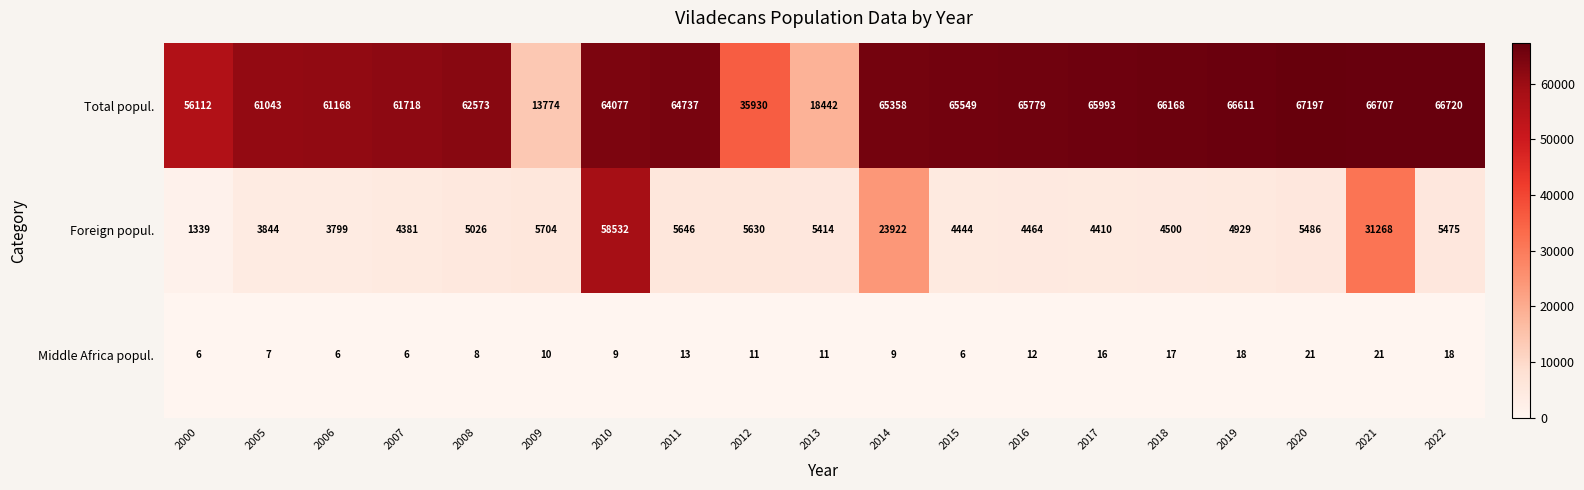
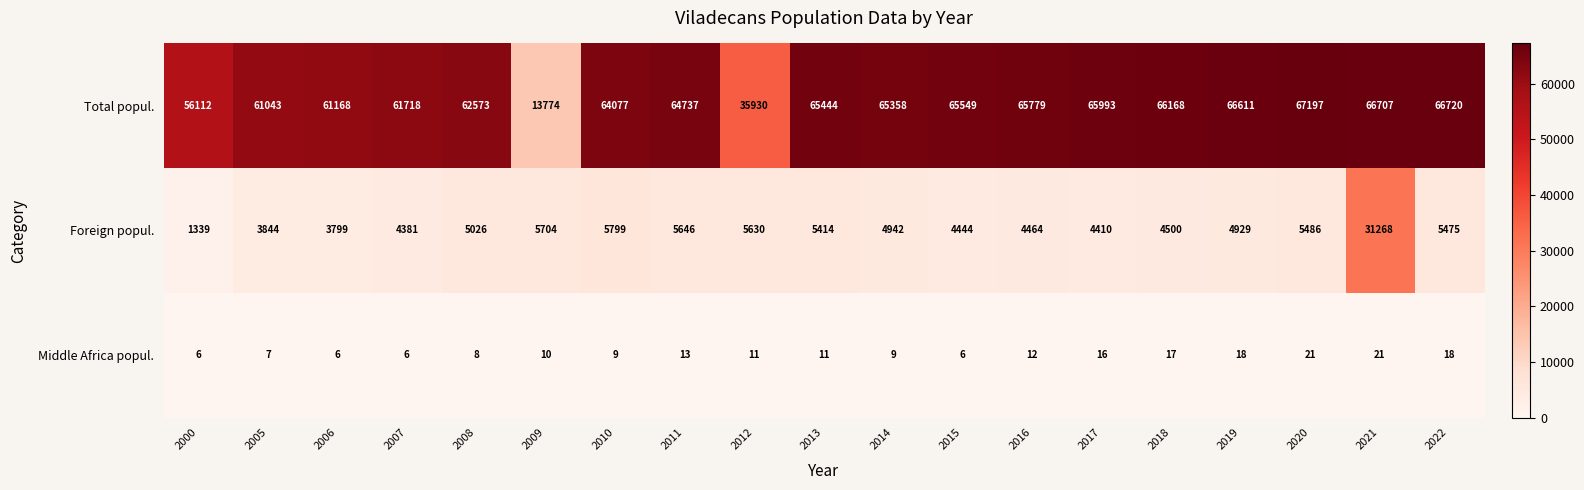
  {
    "Total popul.": {
      "2000": 56112,
      "2005": 61043,
      "2006": 61168,
      "2007": 61718,
      "2008": 62573,
      "2009": 13774,
      "2010": 64077,
      "2011": 64737,
      "2012": 35930,
-     "2013": 18442,
+     "2013": 65444,
      "2014": 65358,
      "2015": 65549,
      "2016": 65779,
      "2017": 65993,
      "2018": 66168,
      "2019": 66611,
      "2020": 67197,
      "2021": 66707,
      "2022": 66720
    },
    "Foreign popul.": {
      "2000": 1339,
      "2005": 3844,
      "2006": 3799,
      "2007": 4381,
      "2008": 5026,
      "2009": 5704,
-     "2010": 58532,
+     "2010": 5799,
      "2011": 5646,
      "2012": 5630,
      "2013": 5414,
-     "2014": 23922,
+     "2014": 4942,
      "2015": 4444,
      "2016": 4464,
      "2017": 4410,
      "2018": 4500,
      "2019": 4929,
      "2020": 5486,
      "2021": 31268,
      "2022": 5475
    },
    "Middle Africa popul.": {
      "2000": 6,
      "2005": 7,
      "2006": 6,
      "2007": 6,
      "2008": 8,
      "2009": 10,
      "2010": 9,
      "2011": 13,
      "2012": 11,
      "2013": 11,
      "2014": 9,
      "2015": 6,
      "2016": 12,
      "2017": 16,
      "2018": 17,
      "2019": 18,
      "2020": 21,
      "2021": 21,
      "2022": 18
    }
  }
